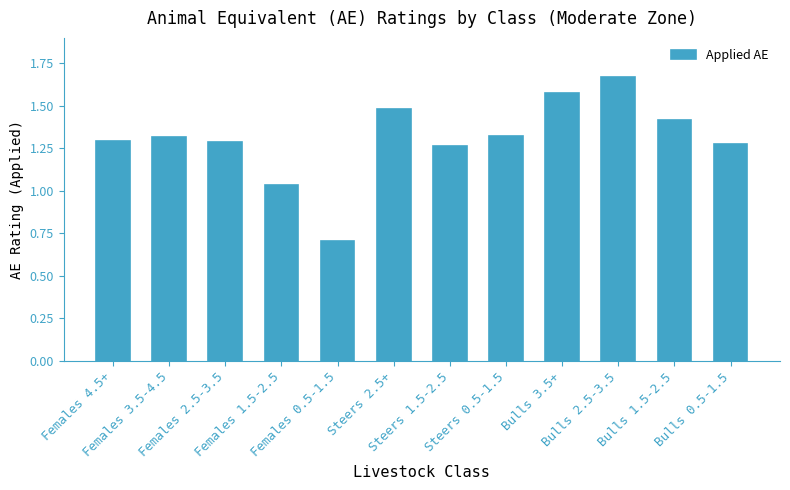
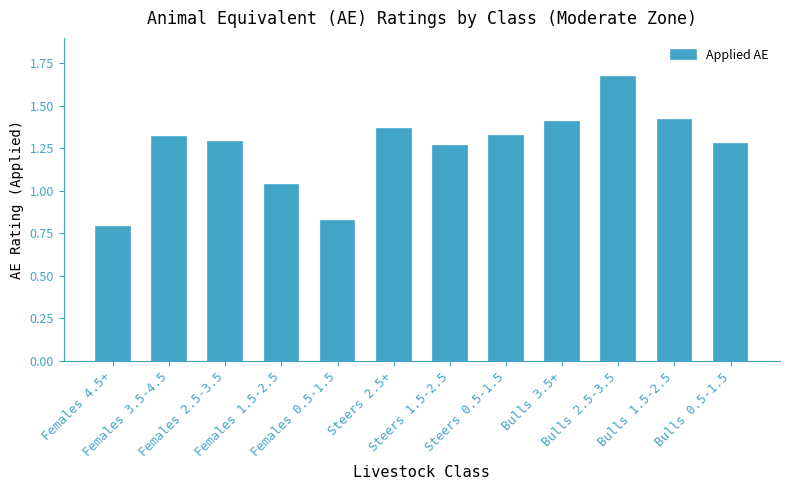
  {
-   "Females 4.5+": 1.29,
+   "Females 4.5+": 0.79,
    "Females 3.5-4.5": 1.32,
    "Females 2.5-3.5": 1.29,
    "Females 1.5-2.5": 1.03,
-   "Females 0.5-1.5": 0.71,
-   "Steers 2.5+": 1.48,
+   "Females 0.5-1.5": 0.82,
+   "Steers 2.5+": 1.36,
    "Steers 1.5-2.5": 1.27,
    "Steers 0.5-1.5": 1.32,
-   "Bulls 3.5+": 1.57,
+   "Bulls 3.5+": 1.40,
    "Bulls 2.5-3.5": 1.67,
    "Bulls 1.5-2.5": 1.41,
    "Bulls 0.5-1.5": 1.28
  }
